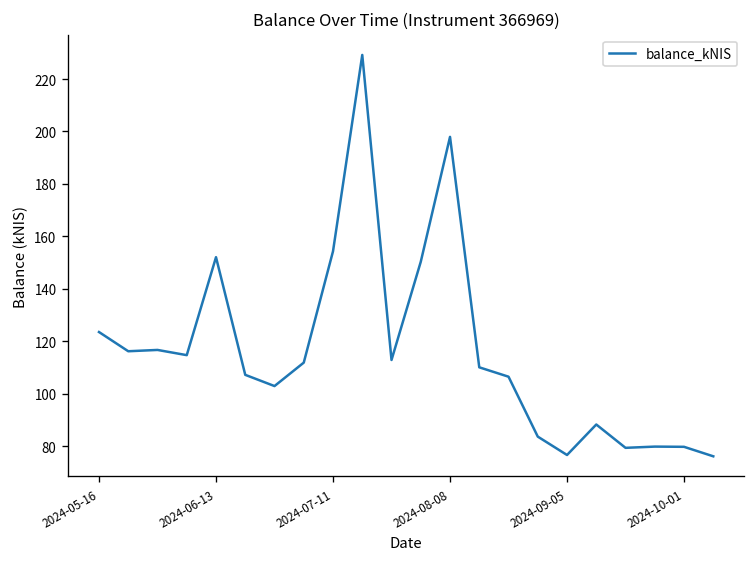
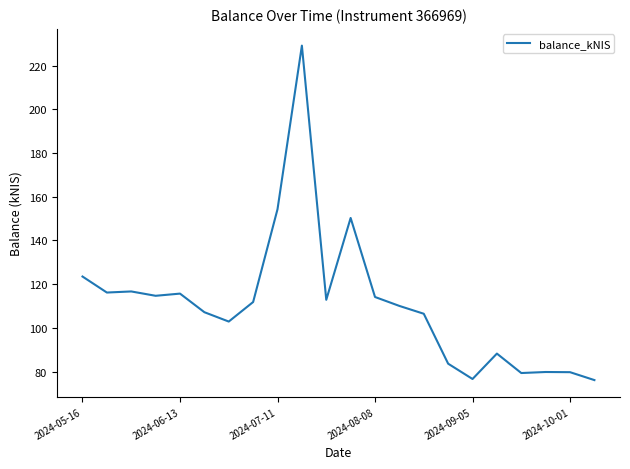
  {
    "2024-05-16": 124,
-   "2024-06-13": 152,
+   "2024-06-13": 116,
    "2024-07-11": 154,
-   "2024-08-08": 198,
+   "2024-08-08": 114,
    "2024-09-05": 77,
    "2024-10-01": 80
  }
